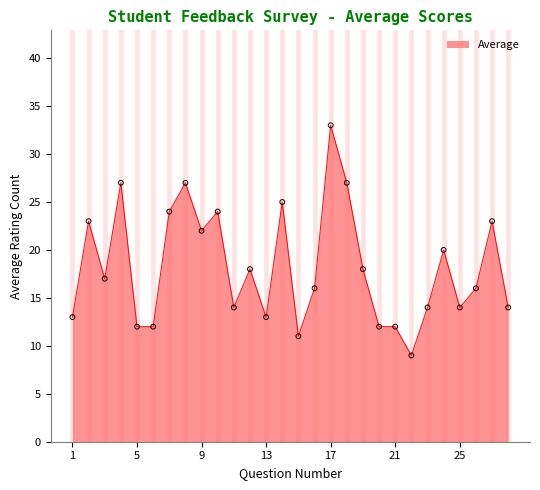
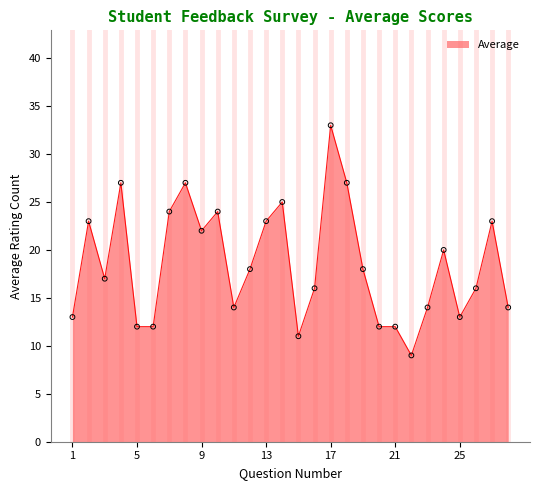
  {
    "1": 13,
    "5": 12,
    "9": 22,
-   "13": 13,
+   "13": 23,
    "17": 33,
    "21": 12,
-   "25": 14
+   "25": 13
  }
